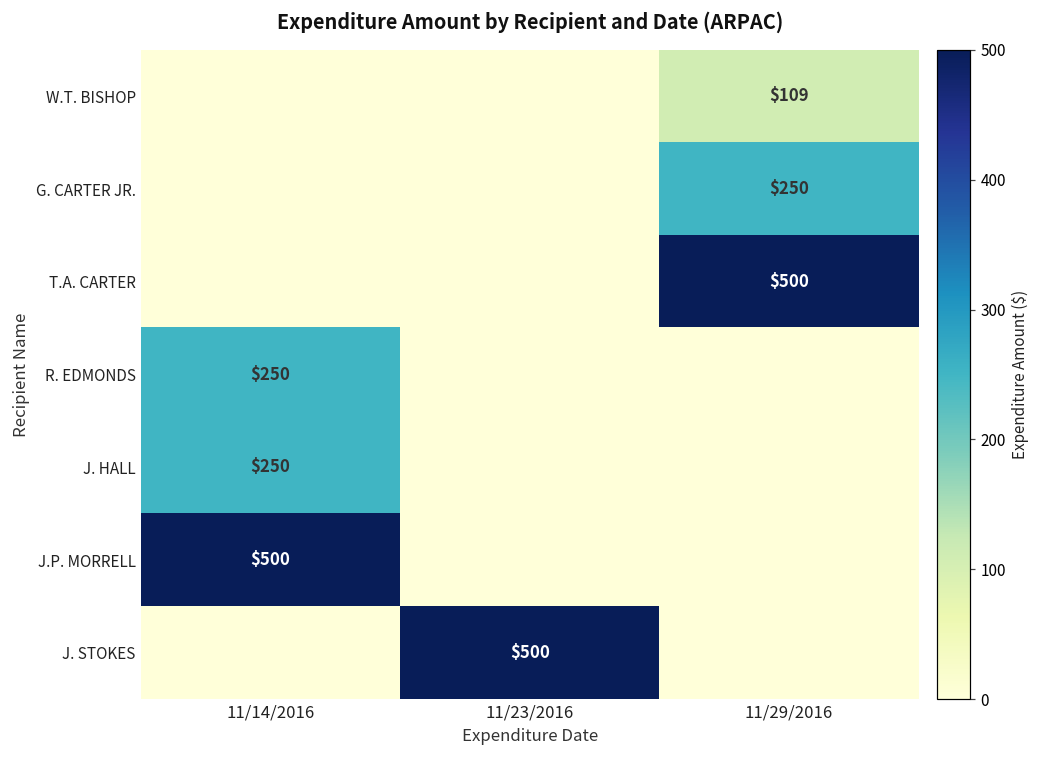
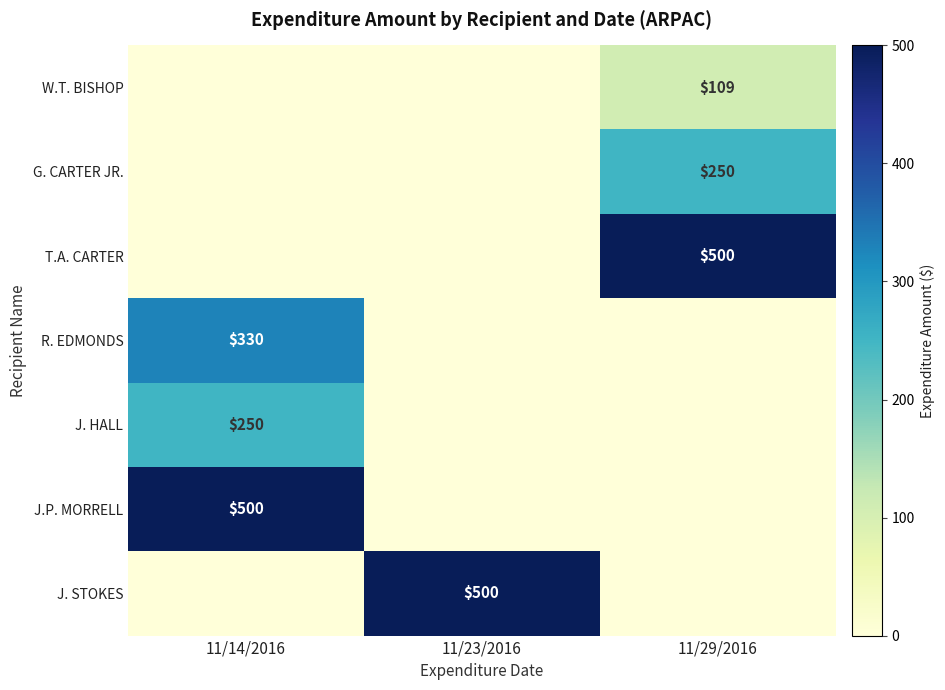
  {
    "W.T. BISHOP": {
      "11/29/2016": "$109"
    },
    "G. CARTER JR.": {
      "11/29/2016": "$250"
    },
    "T.A. CARTER": {
      "11/29/2016": "$500"
    },
    "R. EDMONDS": {
-     "11/14/2016": "$250"
+     "11/14/2016": "$330"
    },
    "J. HALL": {
      "11/14/2016": "$250"
    },
    "J.P. MORRELL": {
      "11/14/2016": "$500"
    },
    "J. STOKES": {
      "11/23/2016": "$500"
    }
  }
